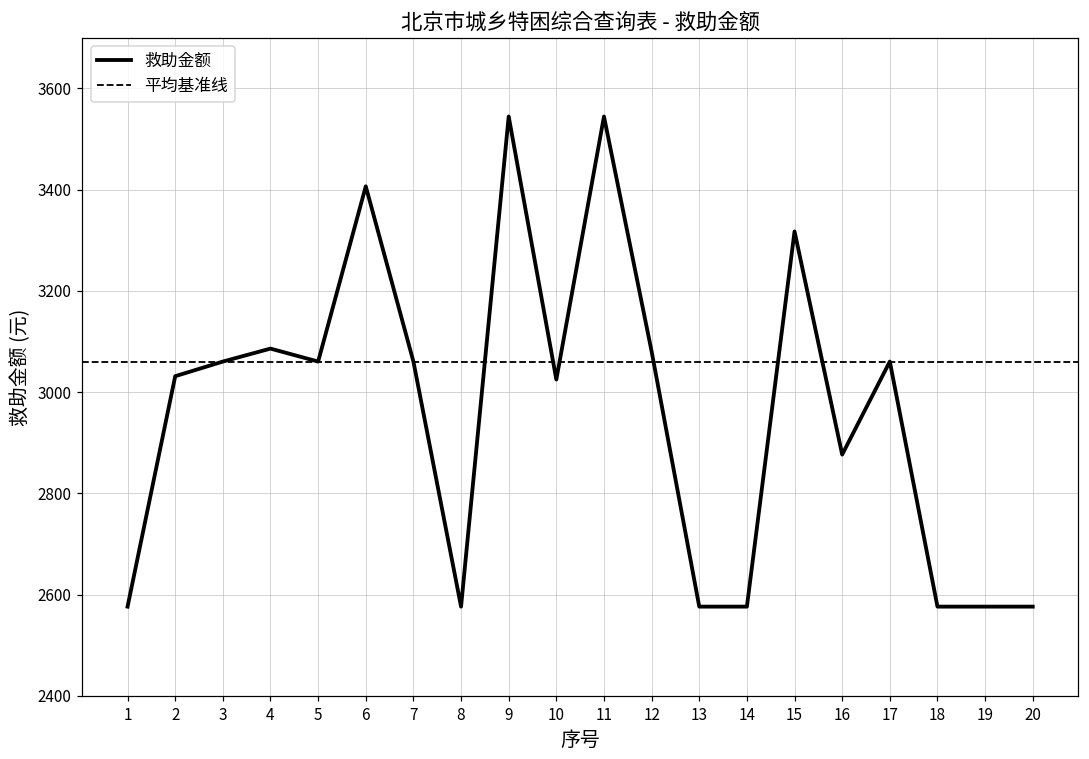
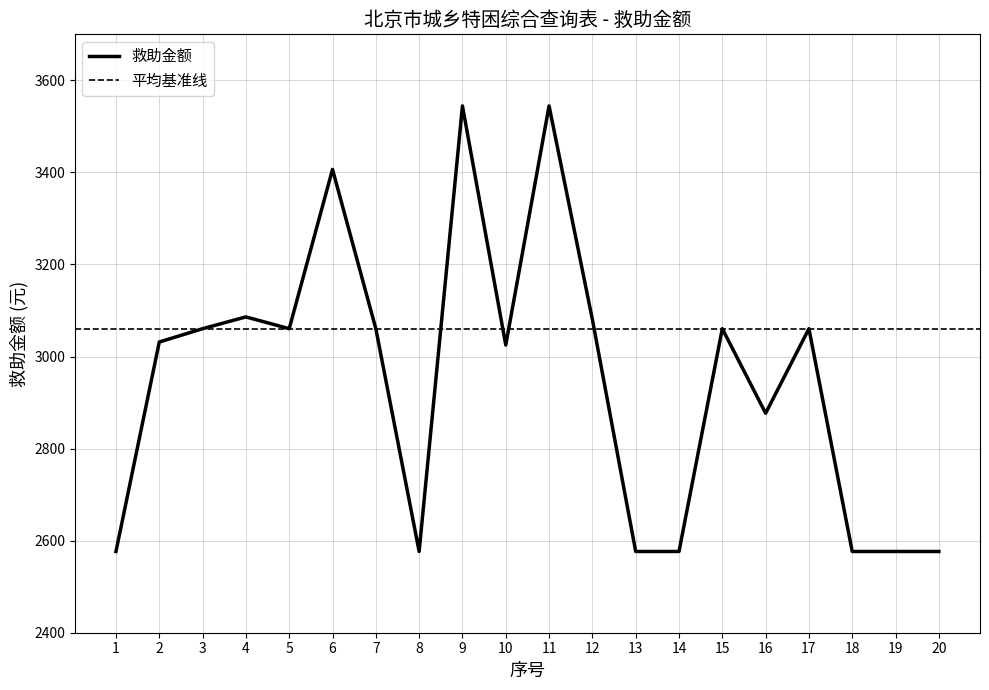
  {
    "1": 2580,
    "2": 3030,
    "3": 3060,
    "4": 3090,
    "5": 3060,
    "6": 3410,
    "7": 3060,
    "8": 2580,
    "9": 3540,
    "10": 3030,
    "11": 3540,
    "12": 3080,
    "13": 2580,
    "14": 2580,
-   "15": 3320,
+   "15": 3060,
    "16": 2880,
    "17": 3060,
    "18": 2580,
    "19": 2580,
    "20": 2580
  }
